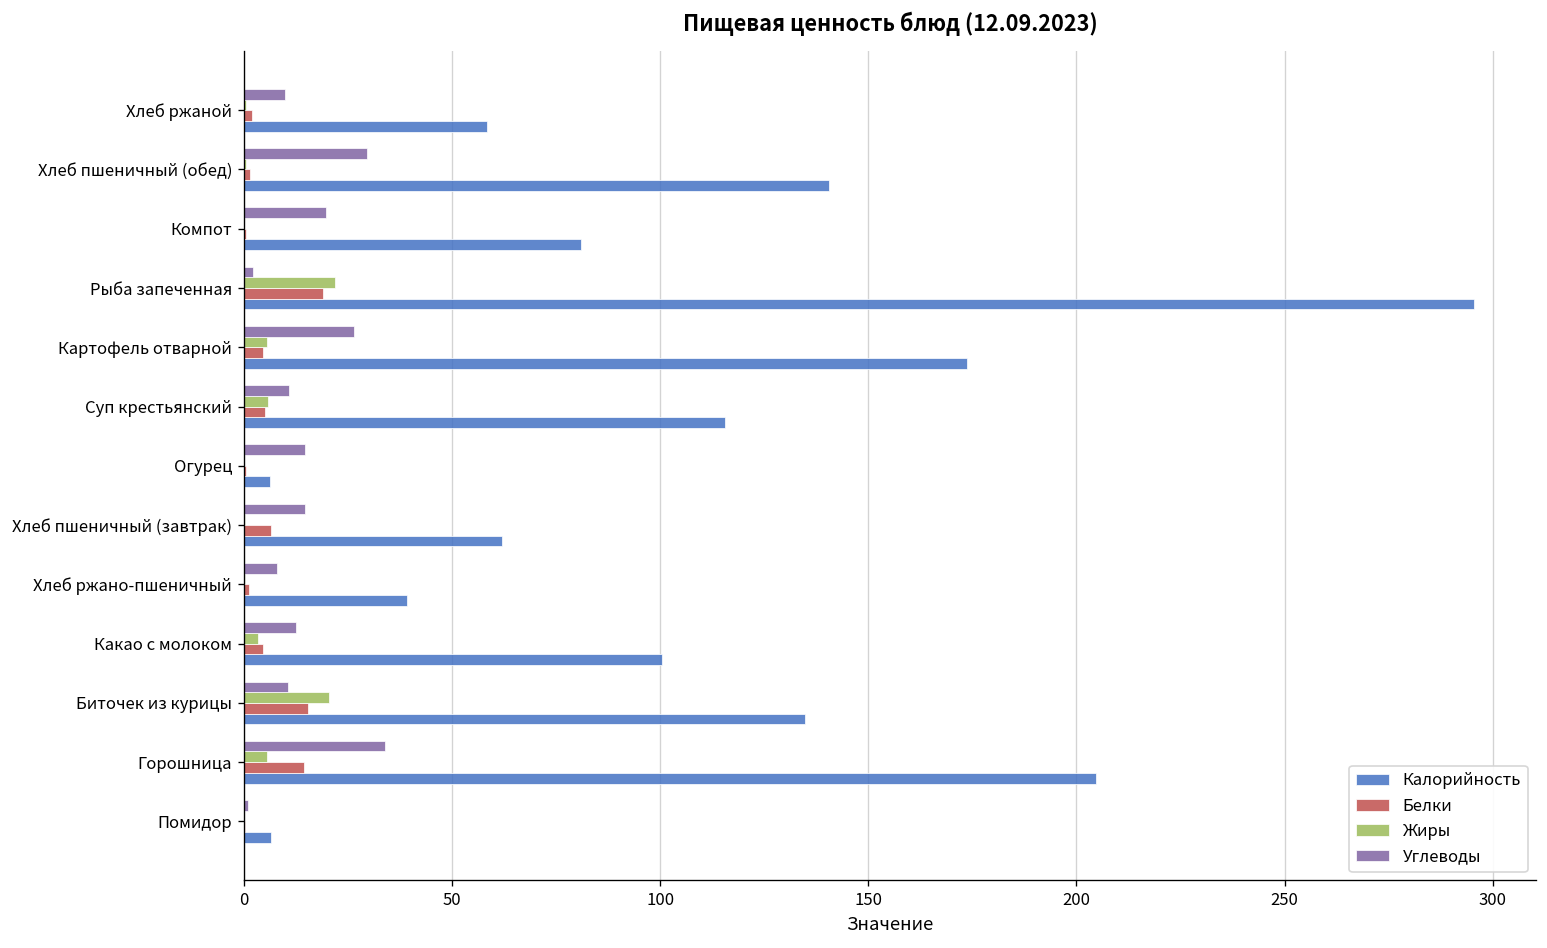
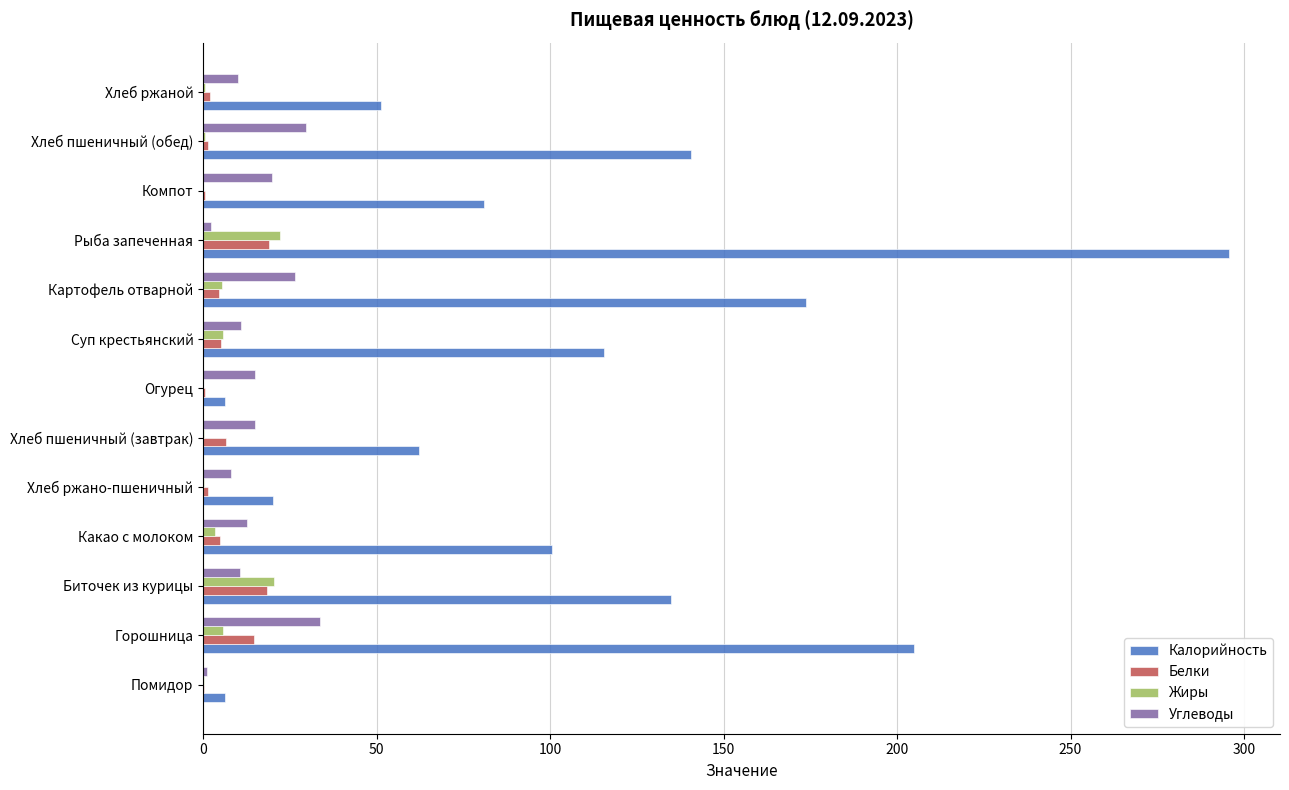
  {
    "Калорийность": {
-     "Хлеб ржаной": 58,
+     "Хлеб ржаной": 51,
      "Хлеб пшеничный (обед)": 141,
      "Компот": 81,
      "Рыба запеченная": 296,
      "Картофель отварной": 174,
      "Суп крестьянский": 116,
      "Огурец": 6,
      "Хлеб пшеничный (завтрак)": 62,
-     "Хлеб ржано-пшеничный": 39,
+     "Хлеб ржано-пшеничный": 20,
      "Какао с молоком": 100,
      "Биточек из курицы": 135,
      "Горошница": 205,
      "Помидор": 6
    },
    "Белки": {
      "Хлеб ржаной": 2,
      "Хлеб пшеничный (обед)": 2,
      "Рыба запеченная": 19,
      "Картофель отварной": 5,
      "Суп крестьянский": 5,
      "Хлеб пшеничный (завтрак)": 7,
      "Хлеб ржано-пшеничный": 1,
      "Какао с молоком": 5,
-     "Биточек из курицы": 15,
+     "Биточек из курицы": 18,
      "Горошница": 15
    },
    "Жиры": {
      "Компот": 0,
      "Рыба запеченная": 22,
      "Картофель отварной": 6,
      "Суп крестьянский": 6,
      "Огурец": 0,
      "Какао с молоком": 4,
      "Биточек из курицы": 20,
      "Горошница": 6
    },
    "Углеводы": {
      "Хлеб ржаной": 10,
      "Хлеб пшеничный (обед)": 30,
      "Компот": 20,
      "Рыба запеченная": 2,
      "Картофель отварной": 27,
      "Суп крестьянский": 11,
      "Огурец": 15,
      "Хлеб пшеничный (завтрак)": 15,
      "Хлеб ржано-пшеничный": 8,
      "Какао с молоком": 13,
      "Биточек из курицы": 11,
      "Горошница": 34,
      "Помидор": 1
    }
  }
